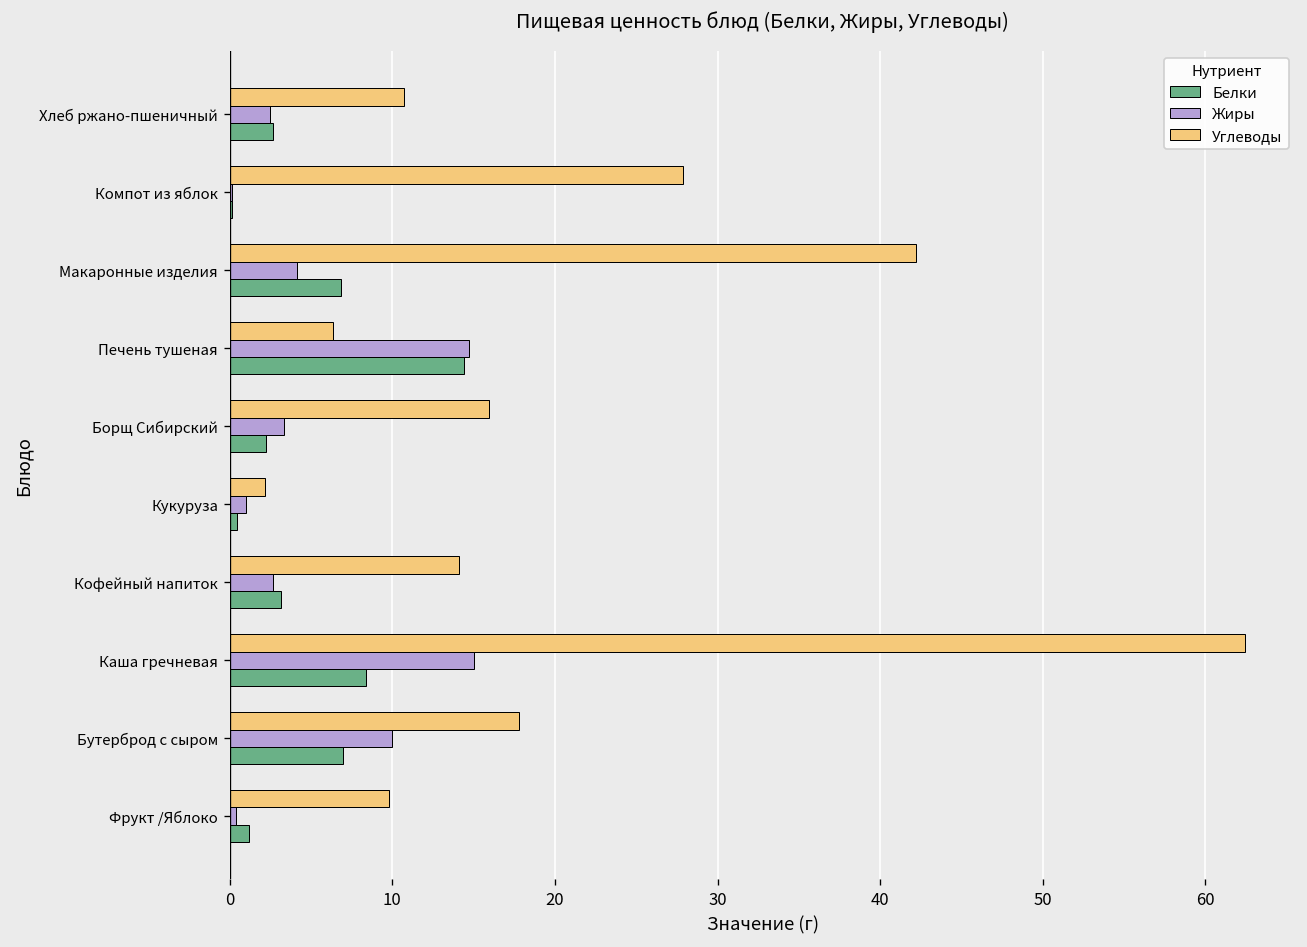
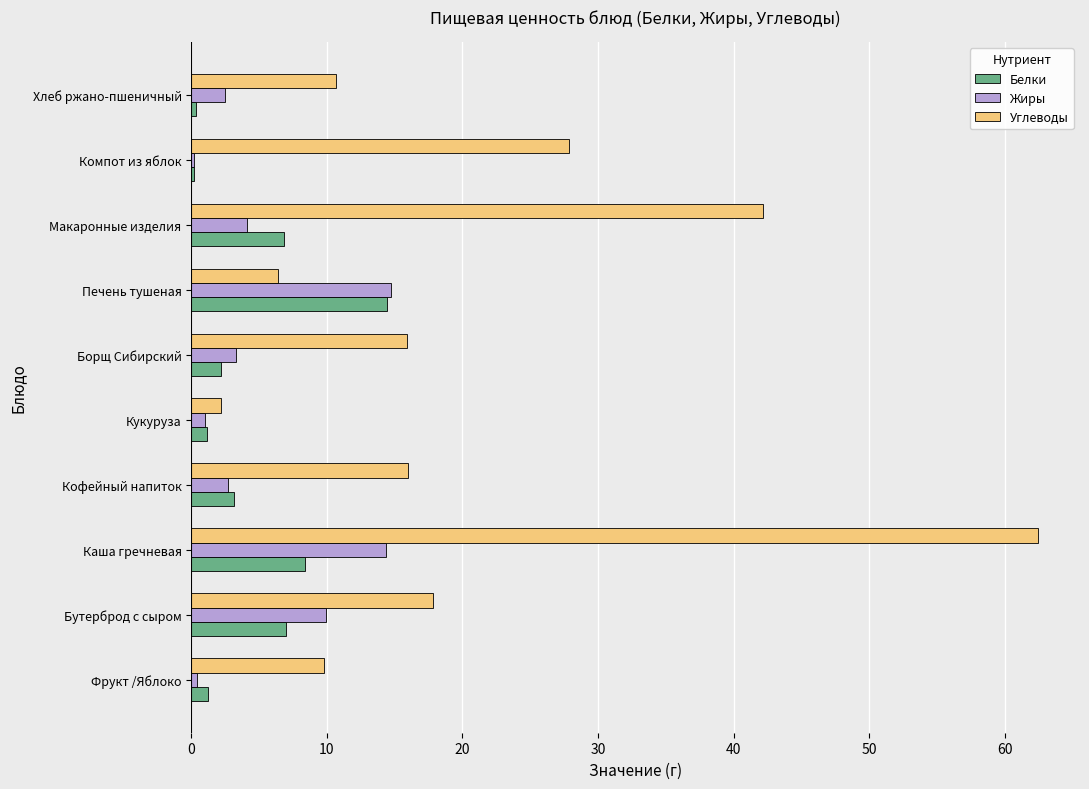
  {
    "Белки": {
-     "Хлеб ржано-пшеничный": 2.6,
+     "Хлеб ржано-пшеничный": 0.4,
      "Макаронные изделия": 6.8,
      "Печень тушеная": 14.4,
      "Борщ Сибирский": 2.2,
-     "Кукуруза": 0.5,
+     "Кукуруза": 1.2,
      "Кофейный напиток": 3.2,
      "Каша гречневая": 8.4,
      "Бутерброд с сыром": 7.0,
      "Фрукт /Яблоко": 1.2
    },
    "Жиры": {
      "Хлеб ржано-пшеничный": 2.5,
      "Макаронные изделия": 4.1,
      "Печень тушеная": 14.7,
      "Борщ Сибирский": 3.3,
      "Кукуруза": 1.0,
      "Кофейный напиток": 2.7,
-     "Каша гречневая": 15.0,
+     "Каша гречневая": 14.4,
      "Бутерброд с сыром": 10.0,
      "Фрукт /Яблоко": 0.4
    },
    "Углеводы": {
      "Хлеб ржано-пшеничный": 10.7,
      "Компот из яблок": 27.9,
      "Макаронные изделия": 42.2,
      "Печень тушеная": 6.4,
      "Борщ Сибирский": 15.9,
      "Кукуруза": 2.2,
-     "Кофейный напиток": 14.1,
+     "Кофейный напиток": 16.0,
      "Каша гречневая": 62.4,
      "Бутерброд с сыром": 17.8,
      "Фрукт /Яблоко": 9.8
    }
  }
